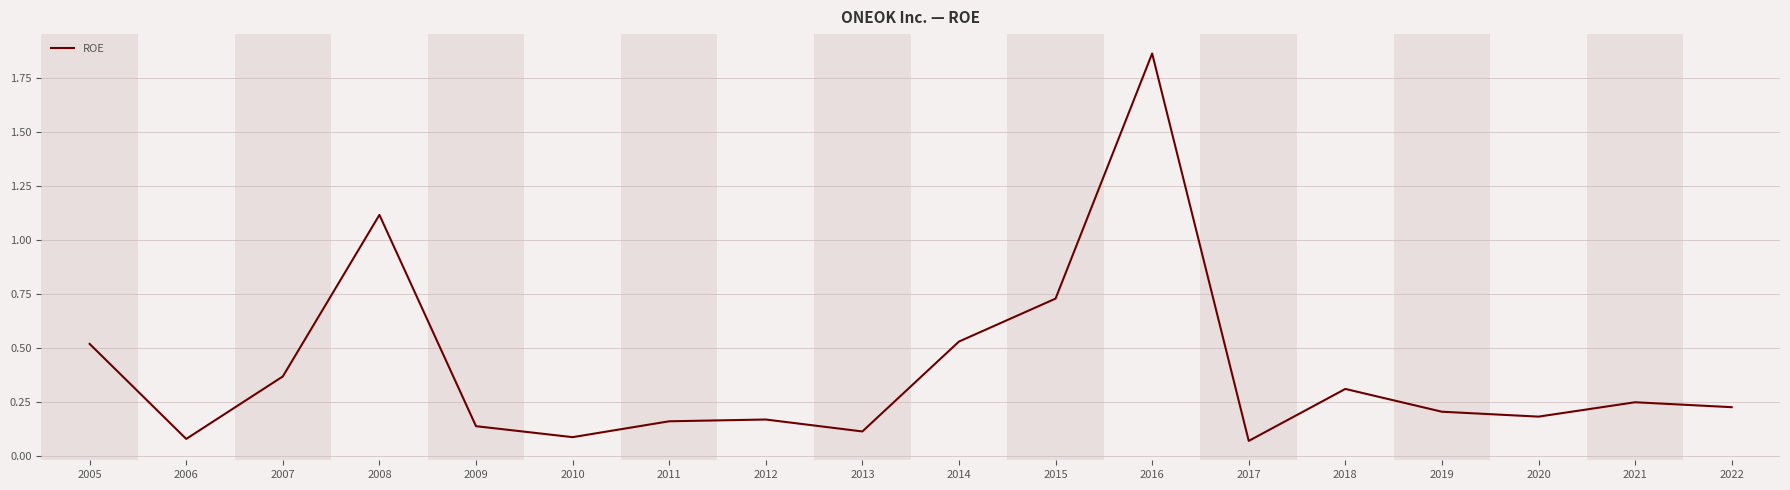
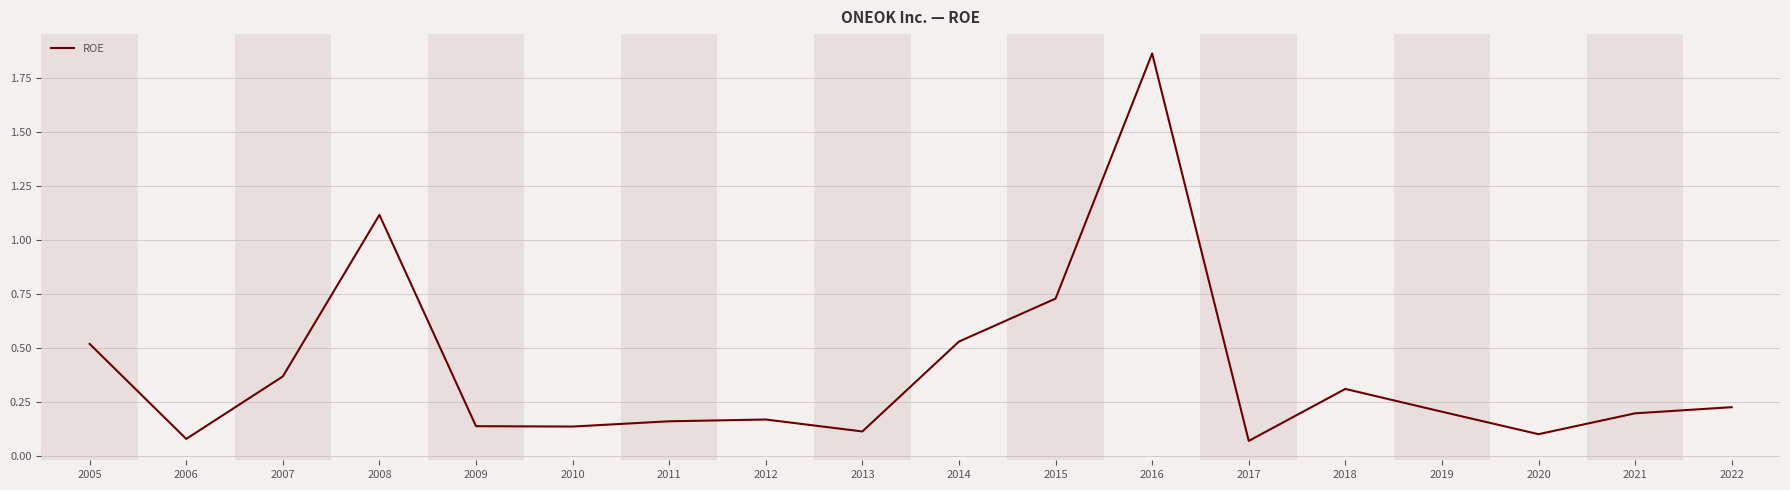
  {
    "2005": 0.52,
    "2006": 0.08,
    "2007": 0.37,
    "2008": 1.12,
    "2009": 0.14,
-   "2010": 0.09,
+   "2010": 0.14,
    "2011": 0.16,
    "2012": 0.17,
    "2013": 0.11,
    "2014": 0.53,
    "2015": 0.73,
    "2016": 1.87,
    "2017": 0.07,
    "2018": 0.31,
    "2019": 0.21,
-   "2020": 0.18,
-   "2021": 0.25,
+   "2020": 0.10,
+   "2021": 0.20,
    "2022": 0.23
  }
